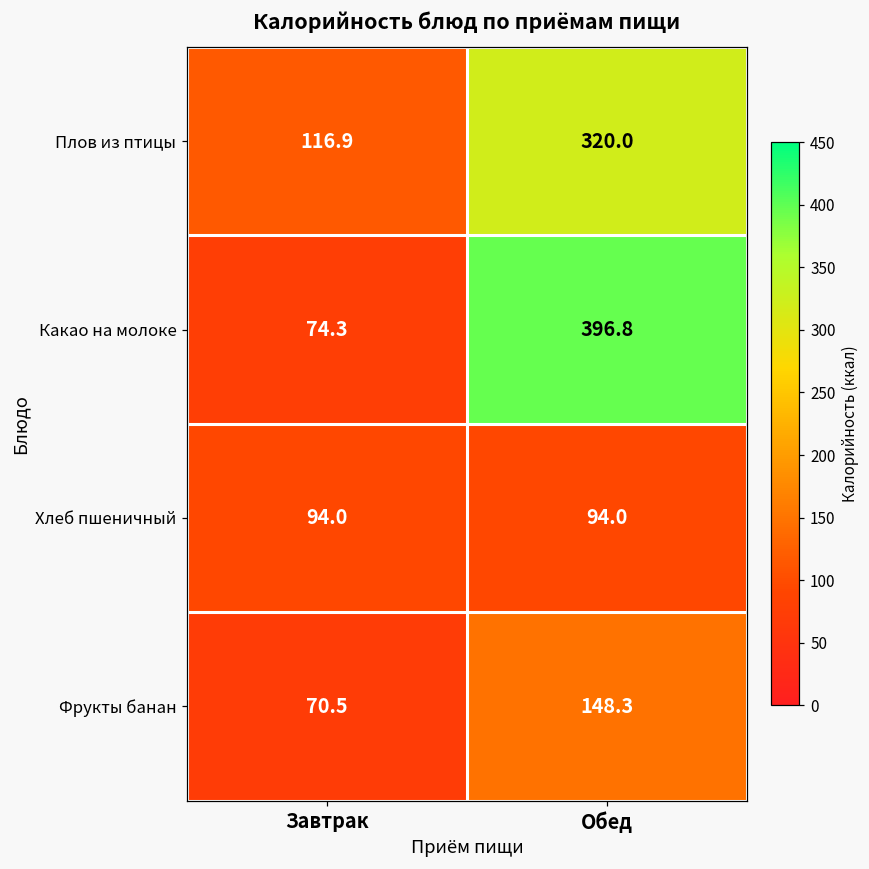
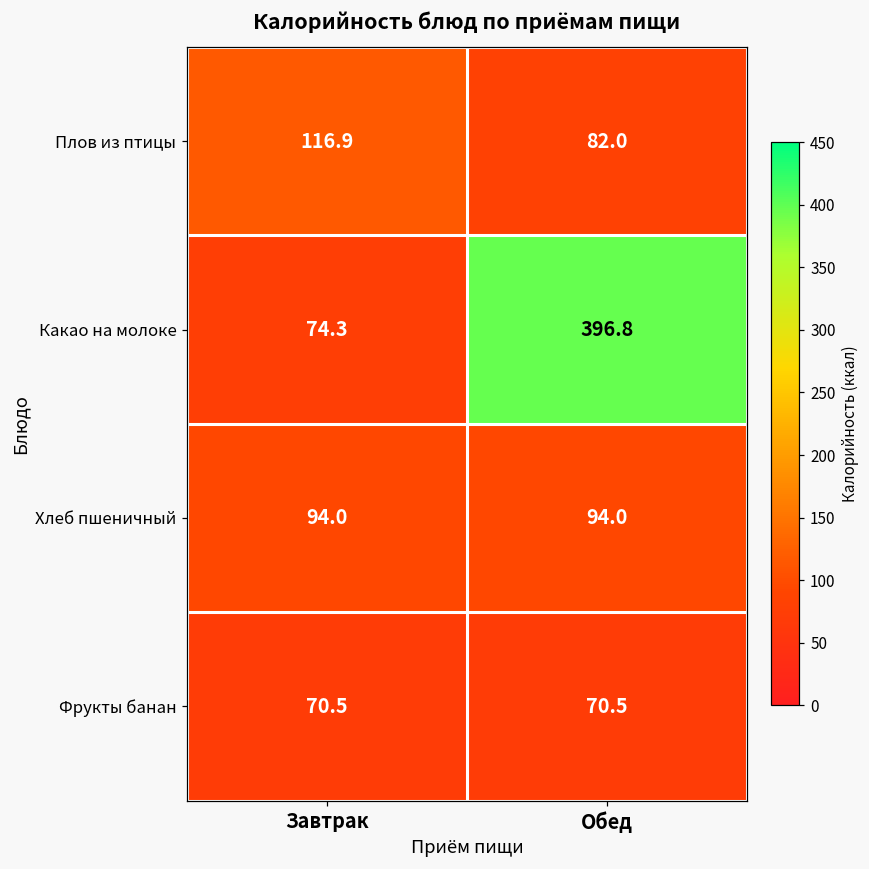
  {
    "Плов из птицы": {
      "Завтрак": 116.9,
-     "Обед": 320.0
+     "Обед": 82.0
    },
    "Какао на молоке": {
      "Завтрак": 74.3,
      "Обед": 396.8
    },
    "Хлеб пшеничный": {
      "Завтрак": 94.0,
      "Обед": 94.0
    },
    "Фрукты банан": {
      "Завтрак": 70.5,
-     "Обед": 148.3
+     "Обед": 70.5
    }
  }
